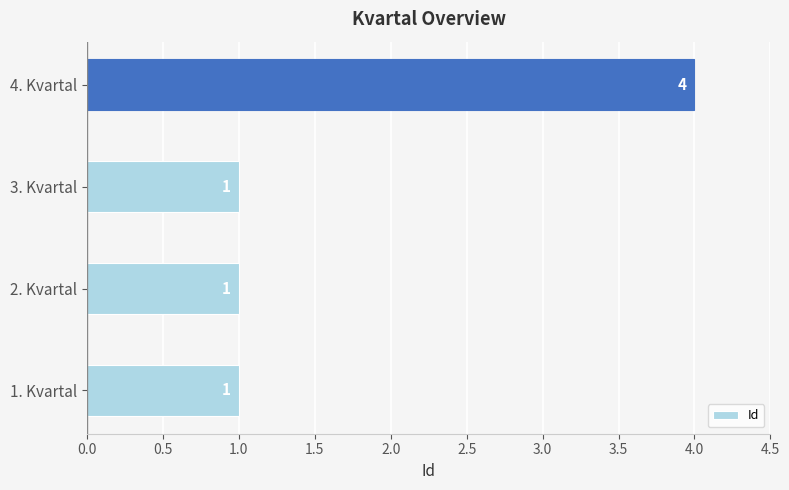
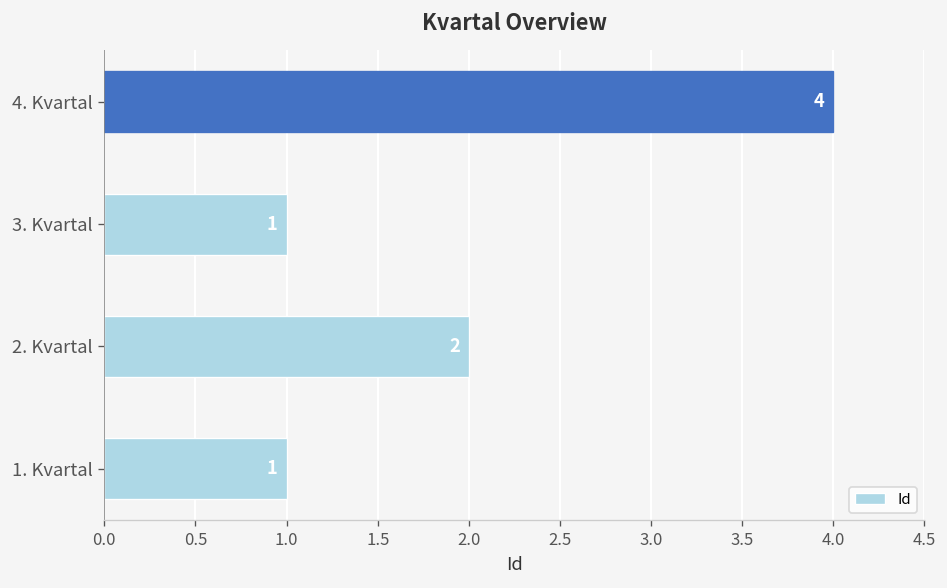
  {
    "4. Kvartal": 4,
    "3. Kvartal": 1,
-   "2. Kvartal": 1,
+   "2. Kvartal": 2,
    "1. Kvartal": 1
  }
